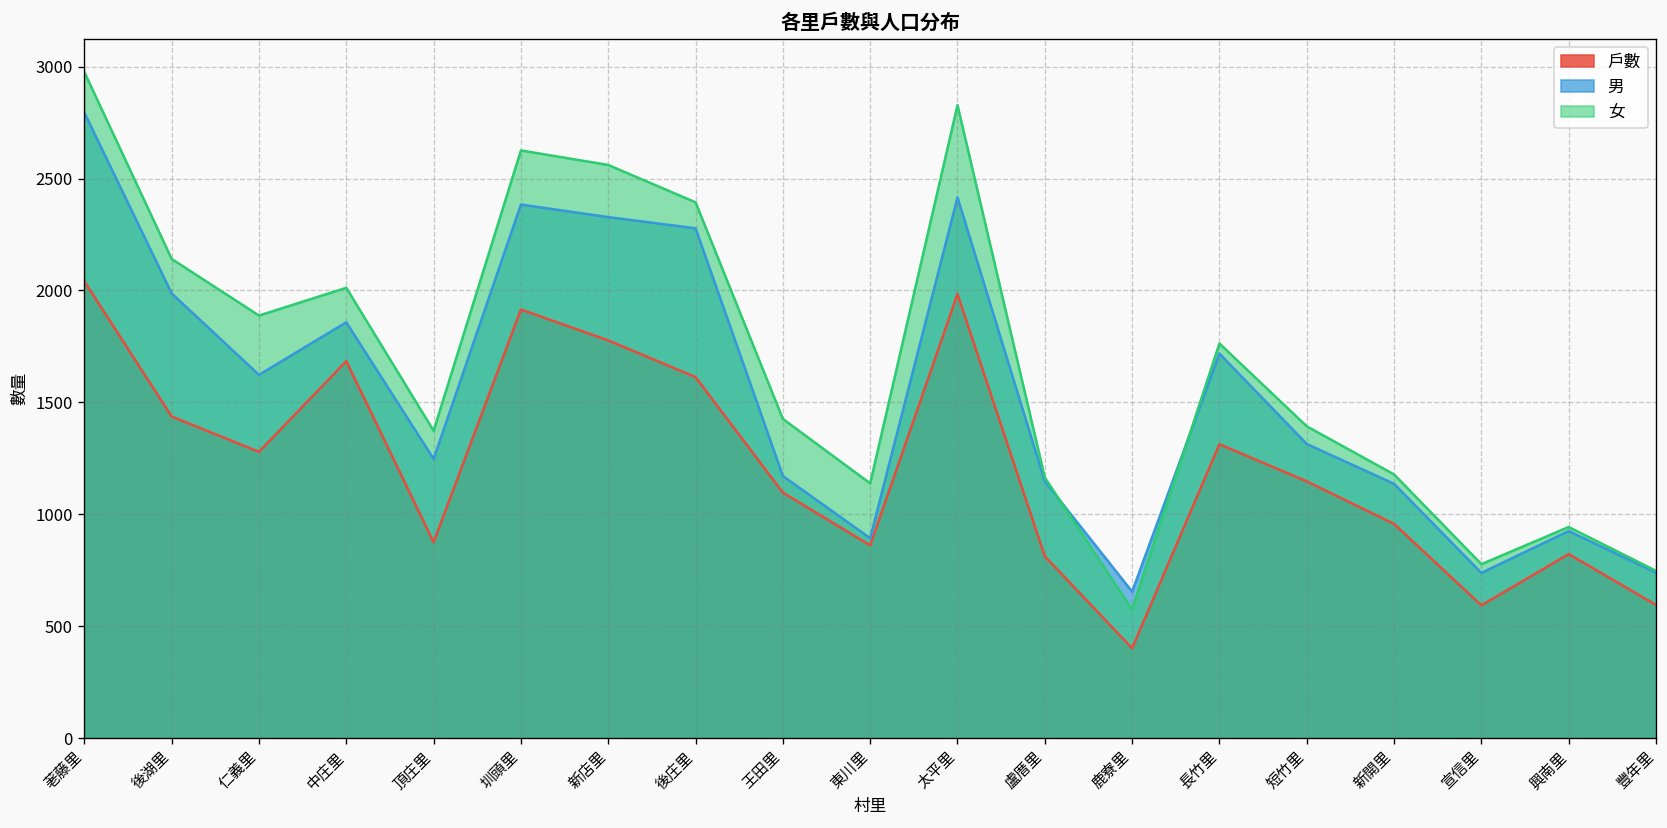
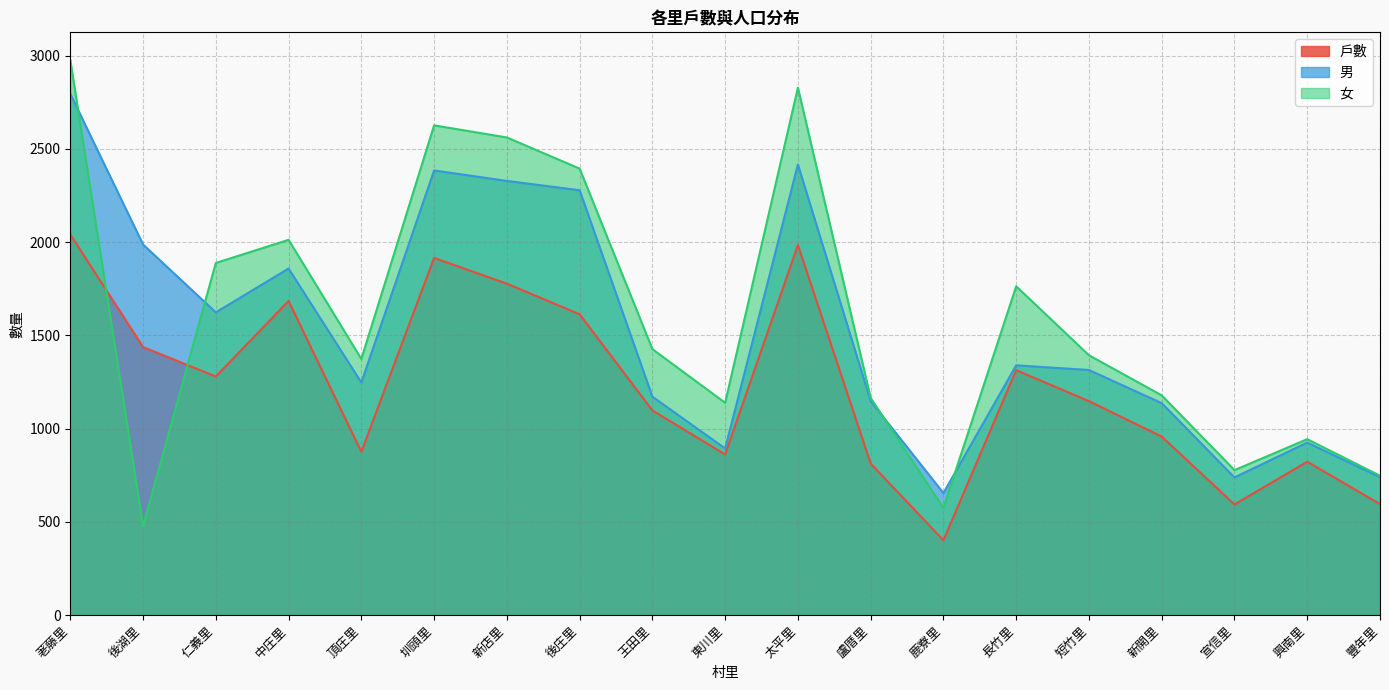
  {
    "戶數": {
      "荖藤里": 2040,
      "後湖里": 1440,
      "仁義里": 1280,
      "中庄里": 1680,
      "頂庄里": 880,
      "圳頭里": 1920,
      "新店里": 1780,
      "後庄里": 1610,
      "王田里": 1100,
      "東川里": 860,
      "太平里": 1980,
      "盧厝里": 810,
      "鹿寮里": 400,
      "長竹里": 1310,
      "短竹里": 1150,
      "新開里": 960,
      "宣信里": 590,
      "興南里": 820,
      "豐年里": 600
    },
    "男": {
      "荖藤里": 2800,
      "後湖里": 1990,
      "仁義里": 1620,
      "中庄里": 1860,
      "頂庄里": 1250,
      "圳頭里": 2380,
      "新店里": 2330,
      "後庄里": 2280,
      "王田里": 1170,
      "東川里": 890,
      "太平里": 2420,
      "盧厝里": 1150,
      "鹿寮里": 650,
-     "長竹里": 1720,
+     "長竹里": 1340,
      "短竹里": 1310,
      "新開里": 1140,
      "宣信里": 740,
      "興南里": 930
    },
    "女": {
      "荖藤里": 2980,
-     "後湖里": 2140,
+     "後湖里": 480,
      "仁義里": 1890,
      "中庄里": 2010,
      "頂庄里": 1370,
      "圳頭里": 2630,
      "新店里": 2560,
      "後庄里": 2390,
      "王田里": 1430,
      "東川里": 1140,
      "太平里": 2830,
      "盧厝里": 1160,
      "鹿寮里": 570,
      "長竹里": 1760,
      "短竹里": 1390,
      "新開里": 1180,
      "宣信里": 780,
      "興南里": 940
    }
  }
